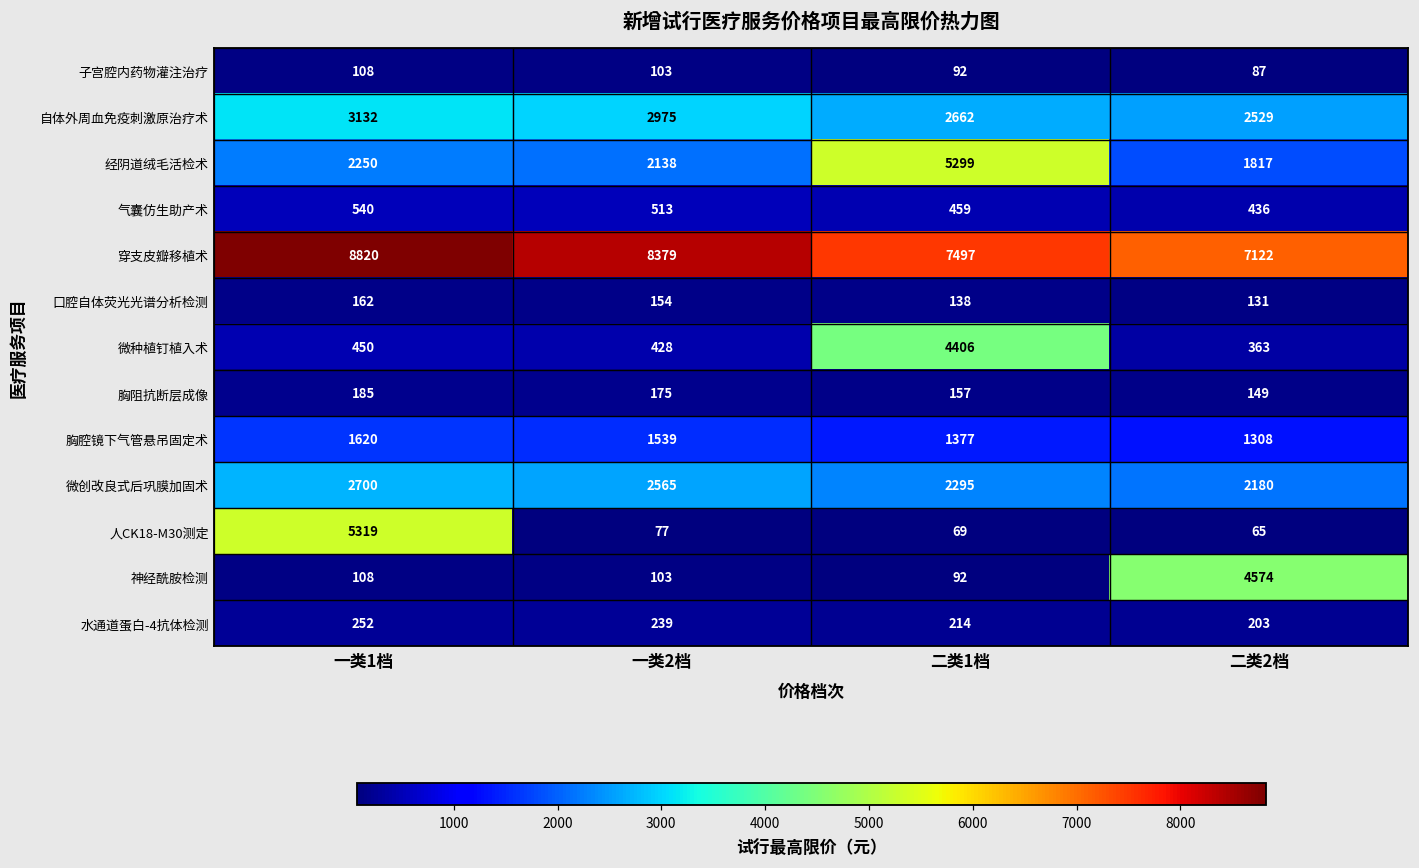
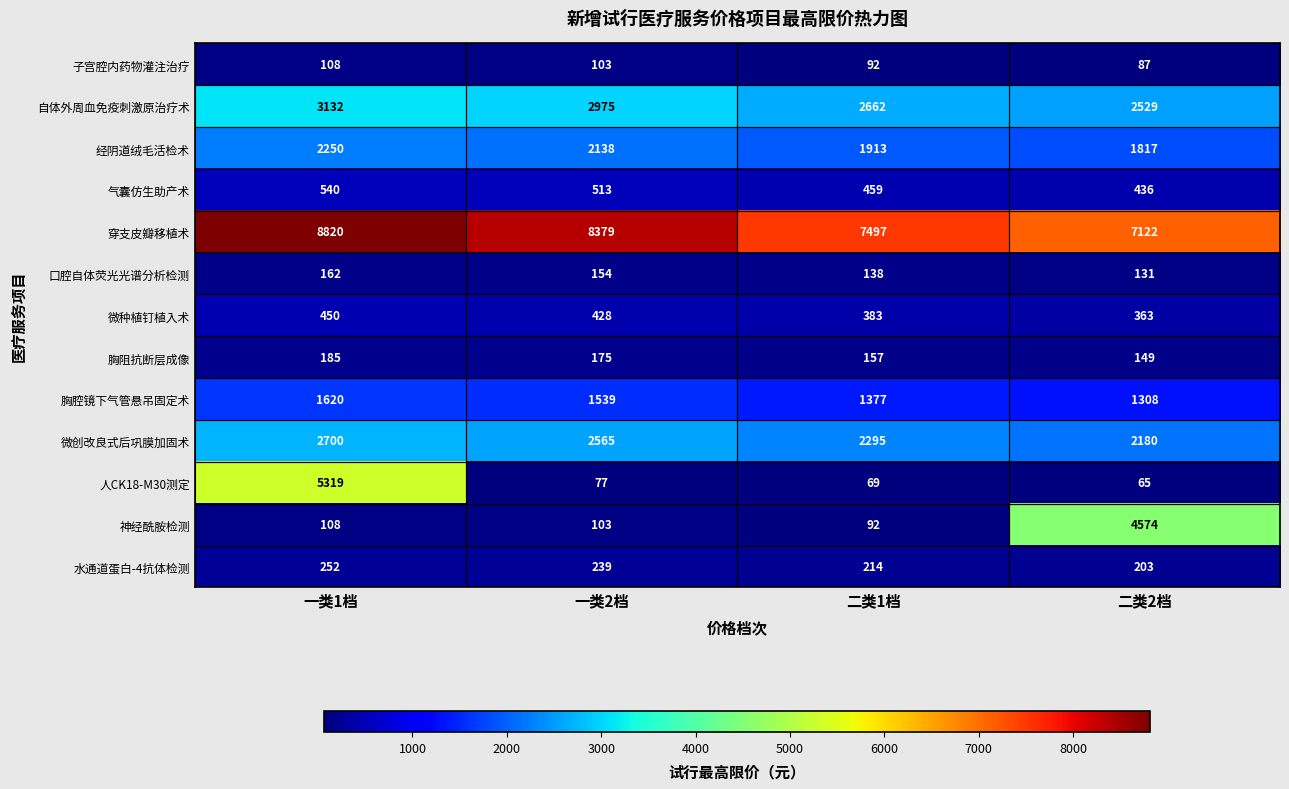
  {
    "子宫腔内药物灌注治疗": {
      "一类1档": 108,
      "一类2档": 103,
      "二类1档": 92,
      "二类2档": 87
    },
    "自体外周血免疫刺激原治疗术": {
      "一类1档": 3132,
      "一类2档": 2975,
      "二类1档": 2662,
      "二类2档": 2529
    },
    "经阴道绒毛活检术": {
      "一类1档": 2250,
      "一类2档": 2138,
-     "二类1档": 5299,
+     "二类1档": 1913,
      "二类2档": 1817
    },
    "气囊仿生助产术": {
      "一类1档": 540,
      "一类2档": 513,
      "二类1档": 459,
      "二类2档": 436
    },
    "穿支皮瓣移植术": {
      "一类1档": 8820,
      "一类2档": 8379,
      "二类1档": 7497,
      "二类2档": 7122
    },
    "口腔自体荧光光谱分析检测": {
      "一类1档": 162,
      "一类2档": 154,
      "二类1档": 138,
      "二类2档": 131
    },
    "微种植钉植入术": {
      "一类1档": 450,
      "一类2档": 428,
-     "二类1档": 4406,
+     "二类1档": 383,
      "二类2档": 363
    },
    "胸阻抗断层成像": {
      "一类1档": 185,
      "一类2档": 175,
      "二类1档": 157,
      "二类2档": 149
    },
    "胸腔镜下气管悬吊固定术": {
      "一类1档": 1620,
      "一类2档": 1539,
      "二类1档": 1377,
      "二类2档": 1308
    },
    "微创改良式后巩膜加固术": {
      "一类1档": 2700,
      "一类2档": 2565,
      "二类1档": 2295,
      "二类2档": 2180
    },
    "人CK18-M30测定": {
      "一类1档": 5319,
      "一类2档": 77,
      "二类1档": 69,
      "二类2档": 65
    },
    "神经酰胺检测": {
      "一类1档": 108,
      "一类2档": 103,
      "二类1档": 92,
      "二类2档": 4574
    },
    "水通道蛋白-4抗体检测": {
      "一类1档": 252,
      "一类2档": 239,
      "二类1档": 214,
      "二类2档": 203
    }
  }
